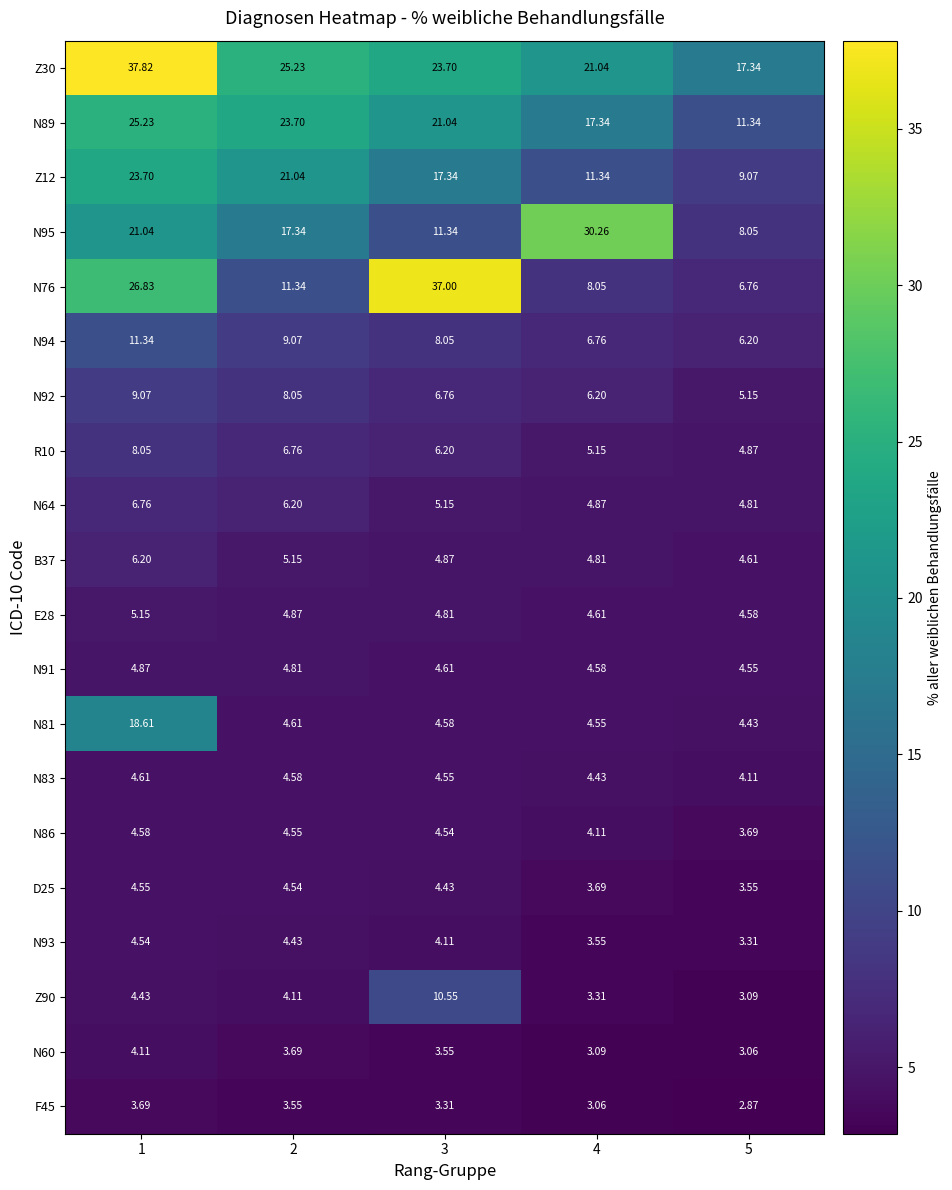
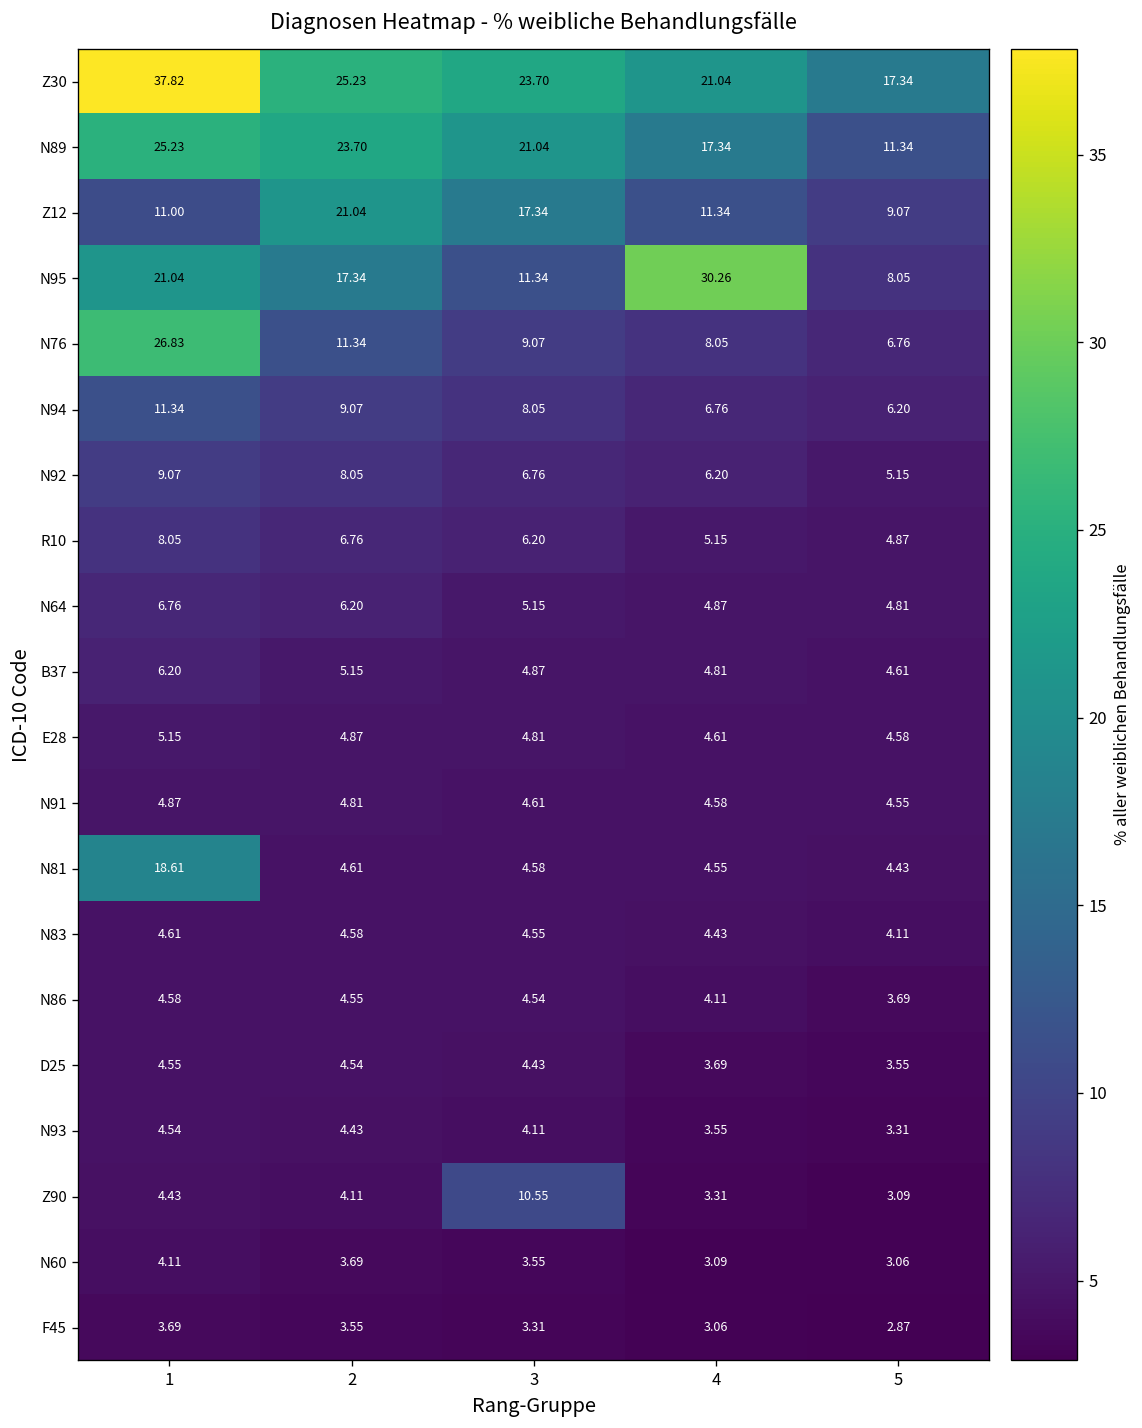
  {
    "Z30": {
      "1": 37.82,
      "2": 25.23,
      "3": 23.70,
      "4": 21.04,
      "5": 17.34
    },
    "N89": {
      "1": 25.23,
      "2": 23.70,
      "3": 21.04,
      "4": 17.34,
      "5": 11.34
    },
    "Z12": {
-     "1": 23.70,
+     "1": 11.00,
      "2": 21.04,
      "3": 17.34,
      "4": 11.34,
      "5": 9.07
    },
    "N95": {
      "1": 21.04,
      "2": 17.34,
      "3": 11.34,
      "4": 30.26,
      "5": 8.05
    },
    "N76": {
      "1": 26.83,
      "2": 11.34,
-     "3": 37.00,
+     "3": 9.07,
      "4": 8.05,
      "5": 6.76
    },
    "N94": {
      "1": 11.34,
      "2": 9.07,
      "3": 8.05,
      "4": 6.76,
      "5": 6.20
    },
    "N92": {
      "1": 9.07,
      "2": 8.05,
      "3": 6.76,
      "4": 6.20,
      "5": 5.15
    },
    "R10": {
      "1": 8.05,
      "2": 6.76,
      "3": 6.20,
      "4": 5.15,
      "5": 4.87
    },
    "N64": {
      "1": 6.76,
      "2": 6.20,
      "3": 5.15,
      "4": 4.87,
      "5": 4.81
    },
    "B37": {
      "1": 6.20,
      "2": 5.15,
      "3": 4.87,
      "4": 4.81,
      "5": 4.61
    },
    "E28": {
      "1": 5.15,
      "2": 4.87,
      "3": 4.81,
      "4": 4.61,
      "5": 4.58
    },
    "N91": {
      "1": 4.87,
      "2": 4.81,
      "3": 4.61,
      "4": 4.58,
      "5": 4.55
    },
    "N81": {
      "1": 18.61,
      "2": 4.61,
      "3": 4.58,
      "4": 4.55,
      "5": 4.43
    },
    "N83": {
      "1": 4.61,
      "2": 4.58,
      "3": 4.55,
      "4": 4.43,
      "5": 4.11
    },
    "N86": {
      "1": 4.58,
      "2": 4.55,
      "3": 4.54,
      "4": 4.11,
      "5": 3.69
    },
    "D25": {
      "1": 4.55,
      "2": 4.54,
      "3": 4.43,
      "4": 3.69,
      "5": 3.55
    },
    "N93": {
      "1": 4.54,
      "2": 4.43,
      "3": 4.11,
      "4": 3.55,
      "5": 3.31
    },
    "Z90": {
      "1": 4.43,
      "2": 4.11,
      "3": 10.55,
      "4": 3.31,
      "5": 3.09
    },
    "N60": {
      "1": 4.11,
      "2": 3.69,
      "3": 3.55,
      "4": 3.09,
      "5": 3.06
    },
    "F45": {
      "1": 3.69,
      "2": 3.55,
      "3": 3.31,
      "4": 3.06,
      "5": 2.87
    }
  }
